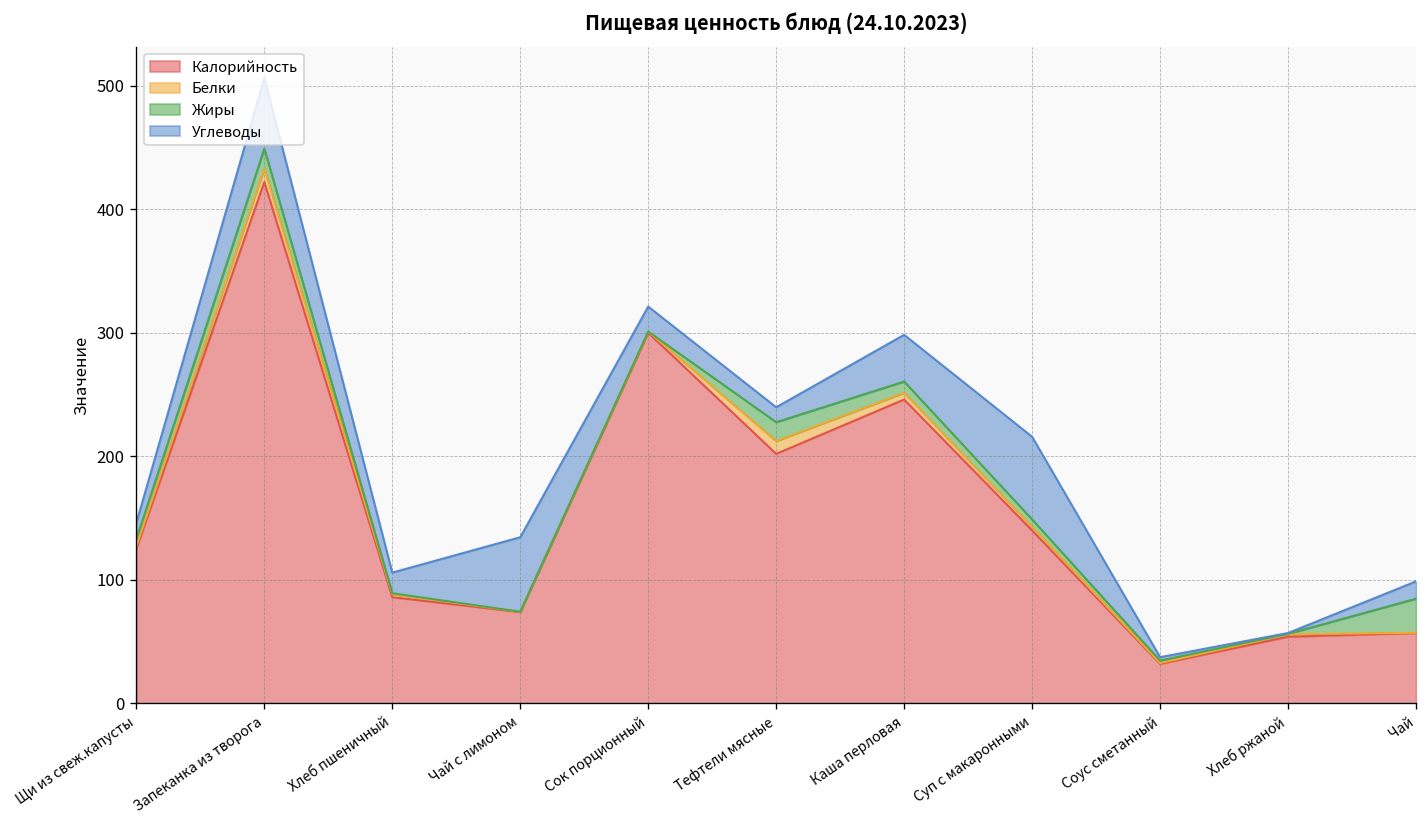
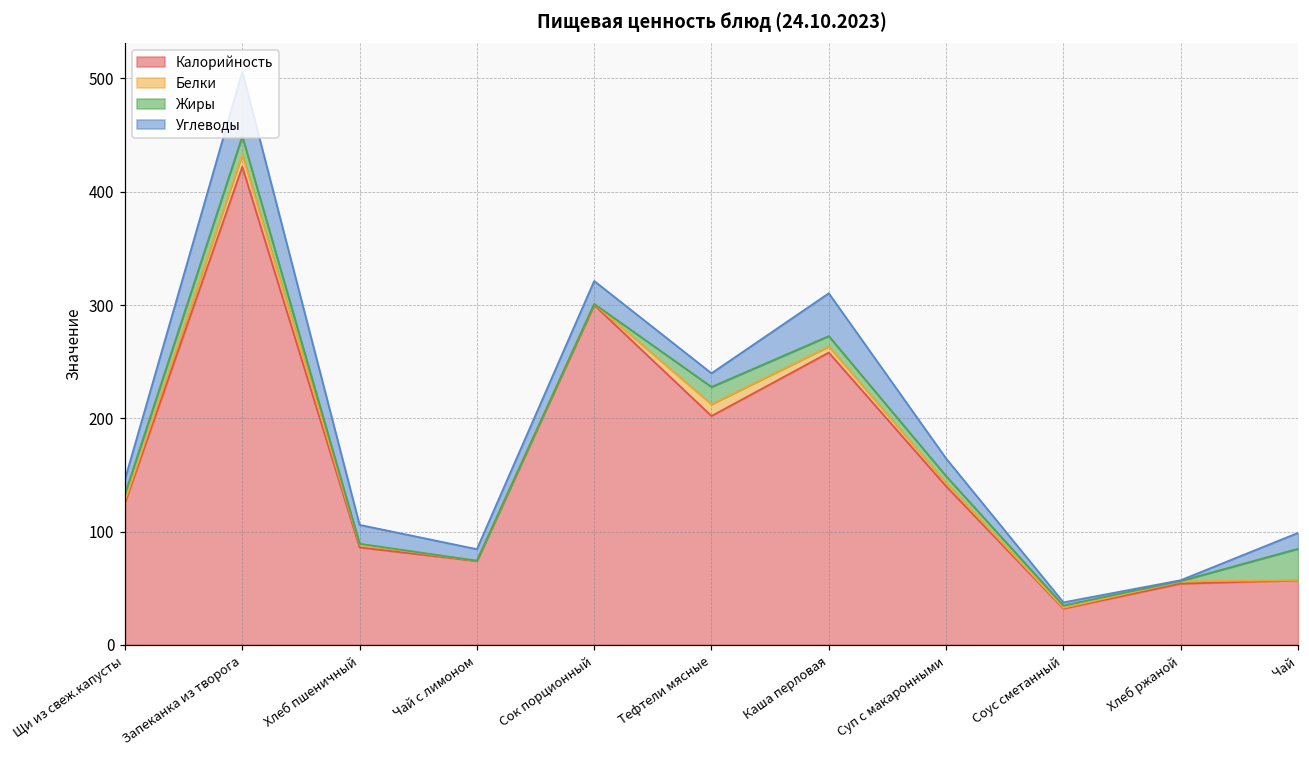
  {
    "Калорийность": {
      "Запеканка из творога": 422,
      "Тефтели мясные": 202,
-     "Каша перловая": 246,
+     "Каша перловая": 258,
      "Суп с макаронными": 140
    },
    "Белки": {
      "Запеканка из творога": 11,
      "Тефтели мясные": 10,
      "Каша перловая": 5,
      "Суп с макаронными": 3
    },
    "Жиры": {
      "Щи из свеж.капусты": 6,
      "Тефтели мясные": 15,
      "Каша перловая": 9,
      "Суп с макаронными": 6,
      "Чай": 28
    },
    "Углеводы": {
      "Щи из свеж.капусты": 13,
      "Хлеб пшеничный": 17,
-     "Чай с лимоном": 60,
+     "Чай с лимоном": 10,
      "Сок порционный": 20,
      "Тефтели мясные": 12,
      "Каша перловая": 38,
-     "Суп с макаронными": 67,
+     "Суп с макаронными": 16,
      "Соус сметанный": 3,
      "Чай": 14
    }
  }
